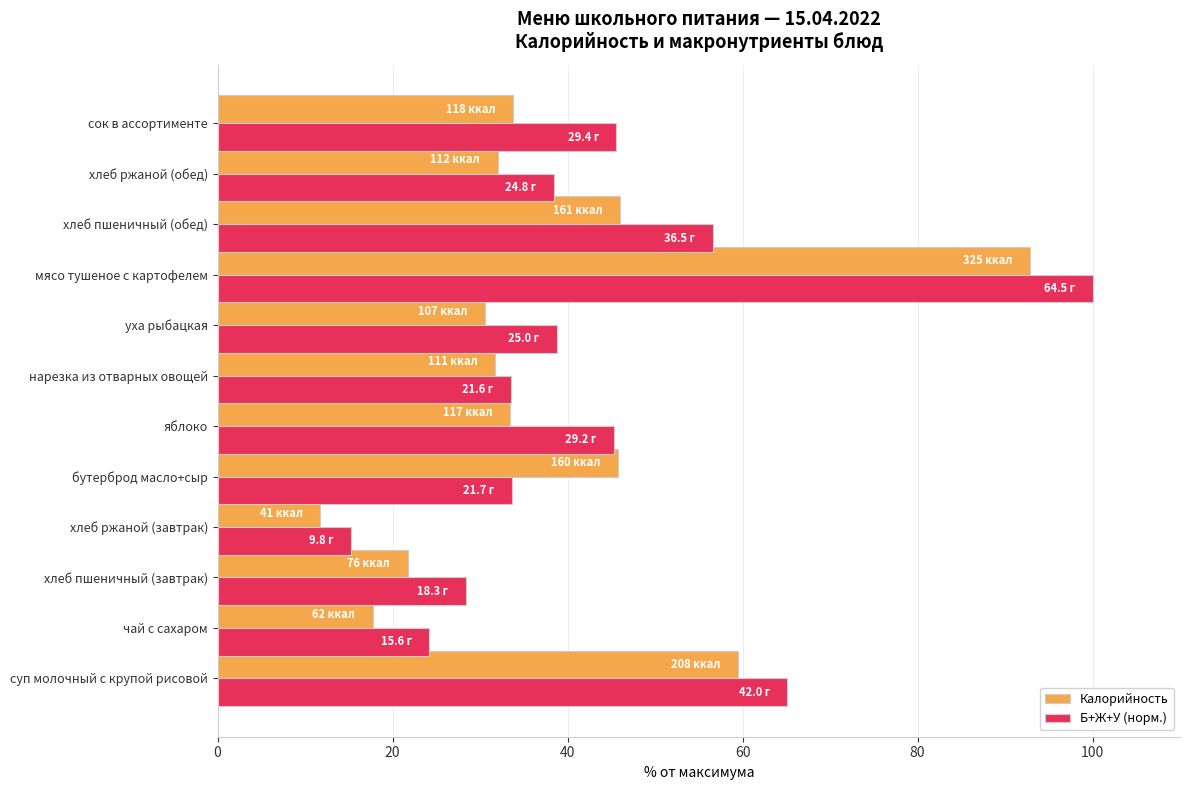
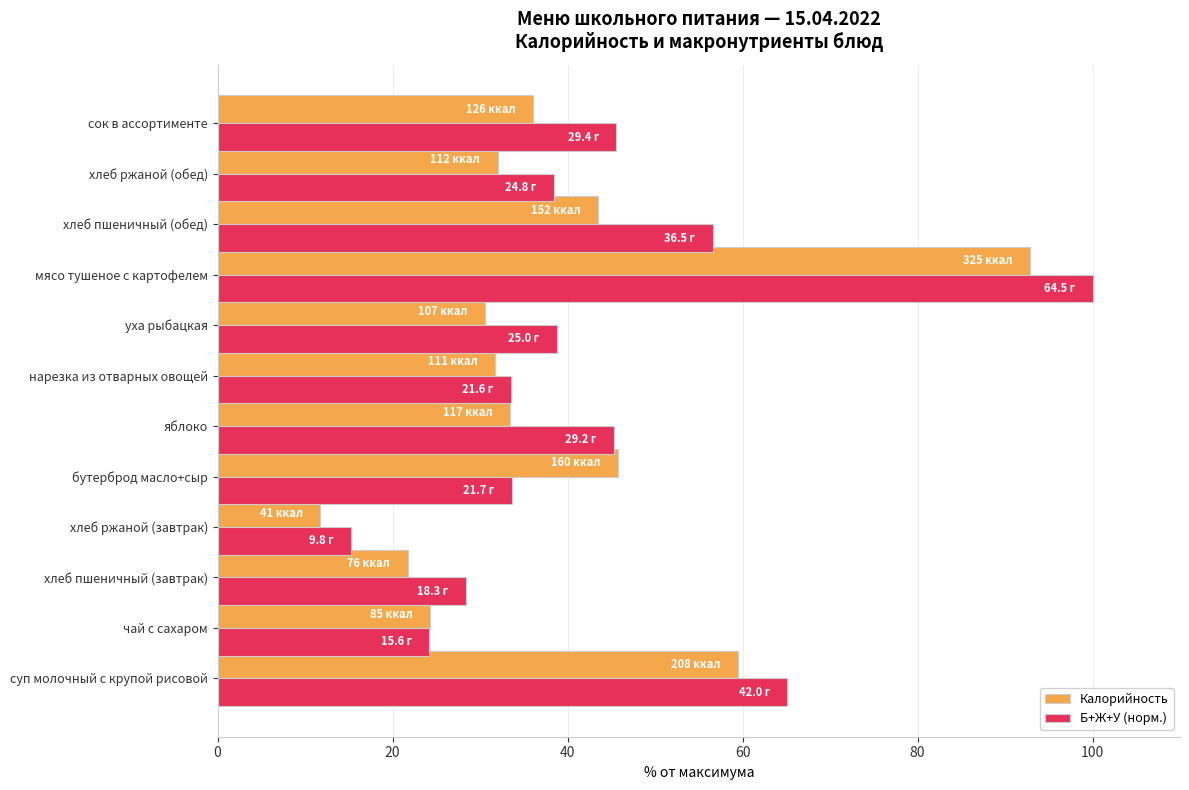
  {
    "Калорийность": {
-     "сок в ассортименте": 118,
-     "хлеб пшеничный (обед)": 161,
-     "чай с сахаром": 62
+     "сок в ассортименте": 126,
+     "хлеб пшеничный (обед)": 152,
+     "чай с сахаром": 85
    }
  }
